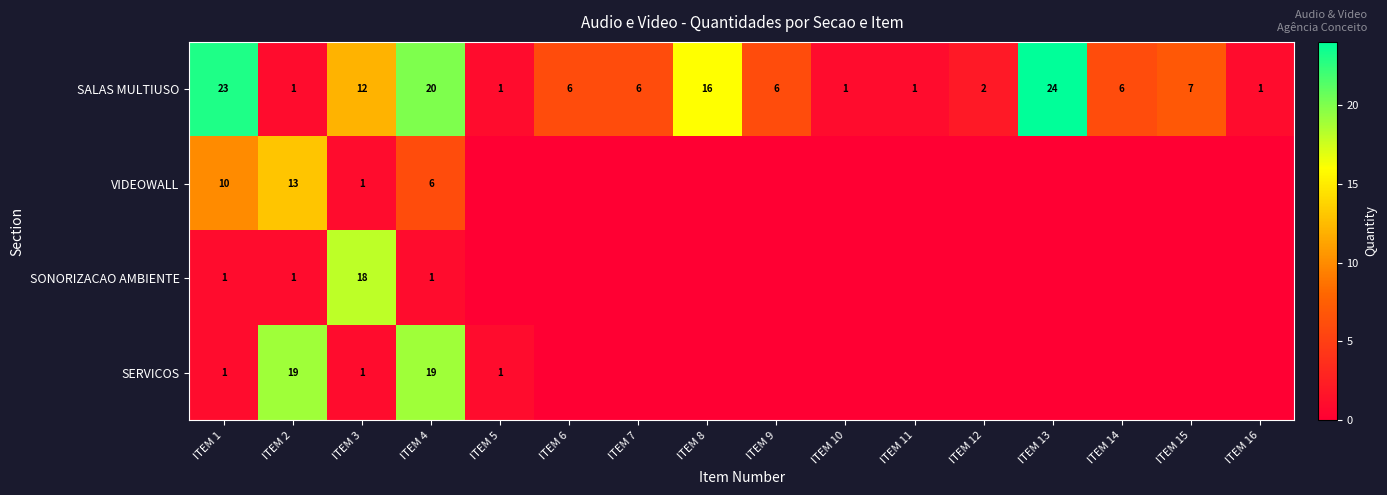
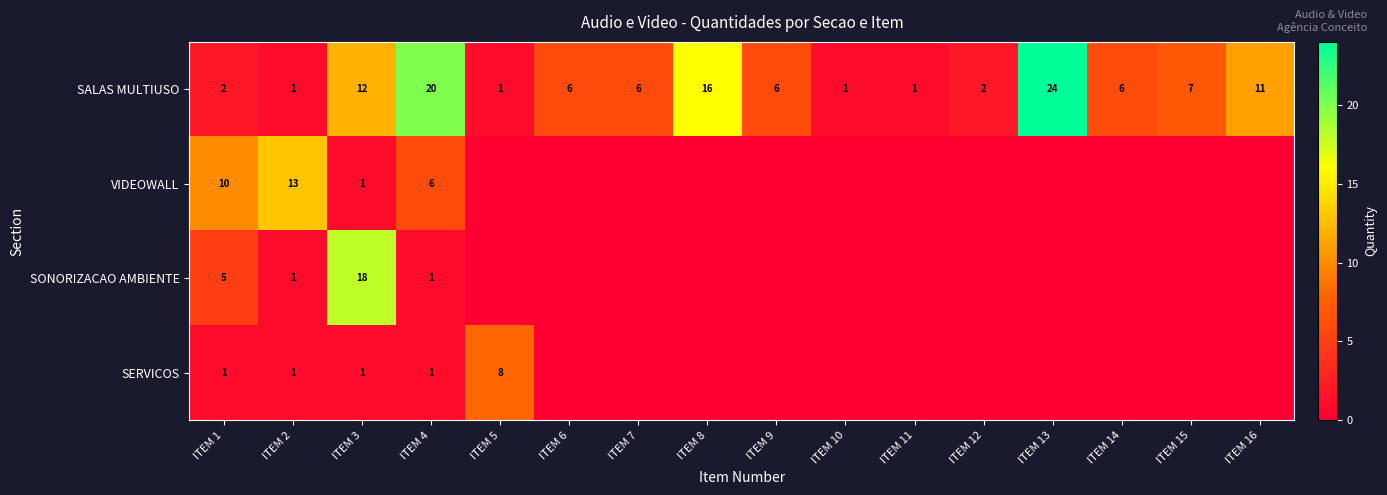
  {
    "SALAS MULTIUSO": {
-     "ITEM 1": 23,
+     "ITEM 1": 2,
      "ITEM 2": 1,
      "ITEM 3": 12,
      "ITEM 4": 20,
      "ITEM 5": 1,
      "ITEM 6": 6,
      "ITEM 7": 6,
      "ITEM 8": 16,
      "ITEM 9": 6,
      "ITEM 10": 1,
      "ITEM 11": 1,
      "ITEM 12": 2,
      "ITEM 13": 24,
      "ITEM 14": 6,
      "ITEM 15": 7,
-     "ITEM 16": 1
+     "ITEM 16": 11
    },
    "VIDEOWALL": {
      "ITEM 1": 10,
      "ITEM 2": 13,
      "ITEM 3": 1,
      "ITEM 4": 6
    },
    "SONORIZACAO AMBIENTE": {
-     "ITEM 1": 1,
+     "ITEM 1": 5,
      "ITEM 2": 1,
      "ITEM 3": 18,
      "ITEM 4": 1
    },
    "SERVICOS": {
      "ITEM 1": 1,
-     "ITEM 2": 19,
+     "ITEM 2": 1,
      "ITEM 3": 1,
-     "ITEM 4": 19,
-     "ITEM 5": 1
+     "ITEM 4": 1,
+     "ITEM 5": 8
    }
  }
